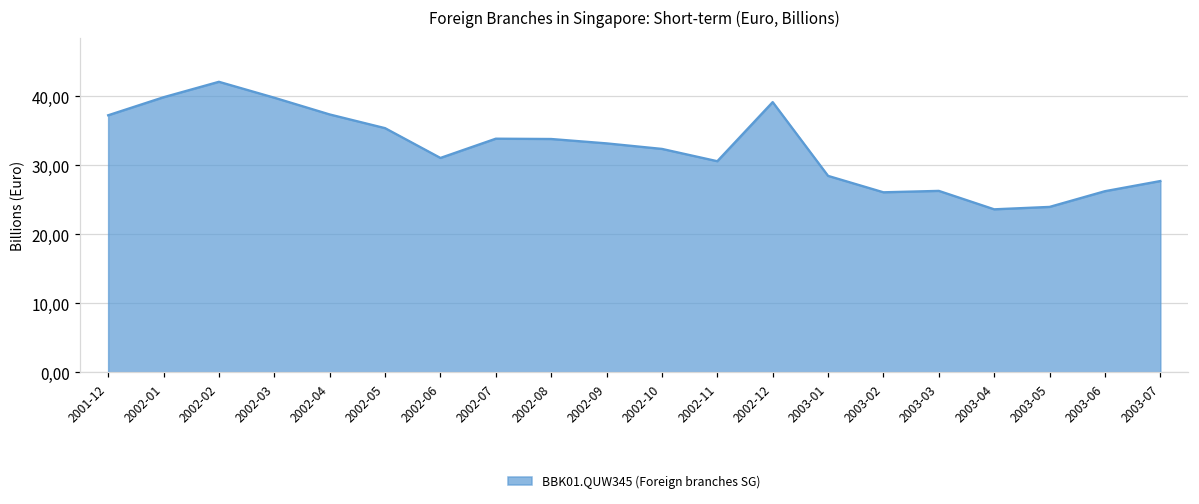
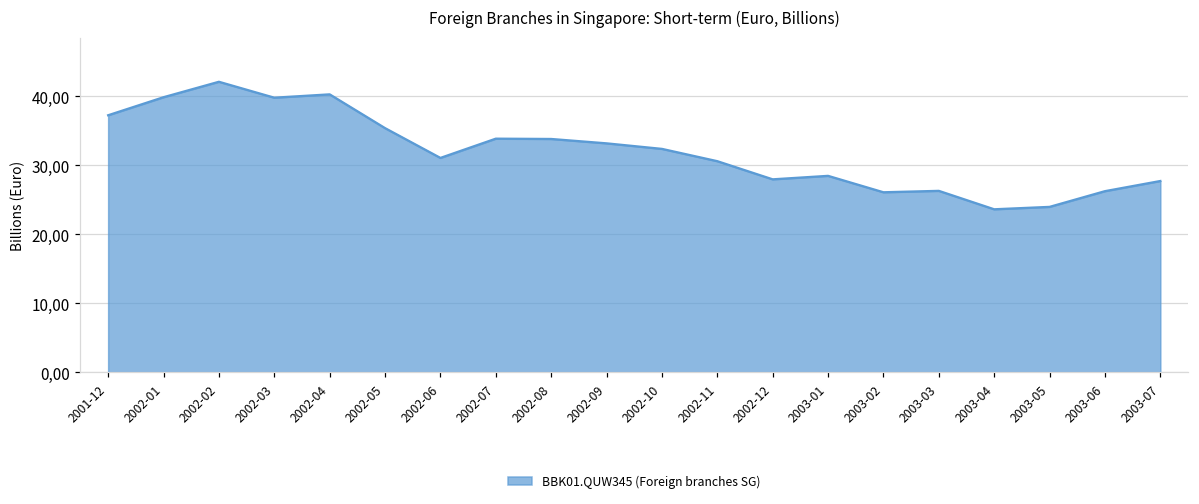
  {
    "2001-12": 3700,
    "2002-01": 4000,
    "2002-02": 4200,
    "2002-03": 4000,
-   "2002-04": 3700,
+   "2002-04": 4000,
    "2002-05": 3500,
    "2002-06": 3100,
    "2002-07": 3400,
    "2002-08": 3400,
    "2002-09": 3300,
    "2002-10": 3200,
    "2002-11": 3100,
-   "2002-12": 3900,
+   "2002-12": 2800,
    "2003-01": 2800,
    "2003-02": 2600,
    "2003-03": 2600,
    "2003-04": 2400,
    "2003-05": 2400,
    "2003-06": 2600,
    "2003-07": 2800
  }
